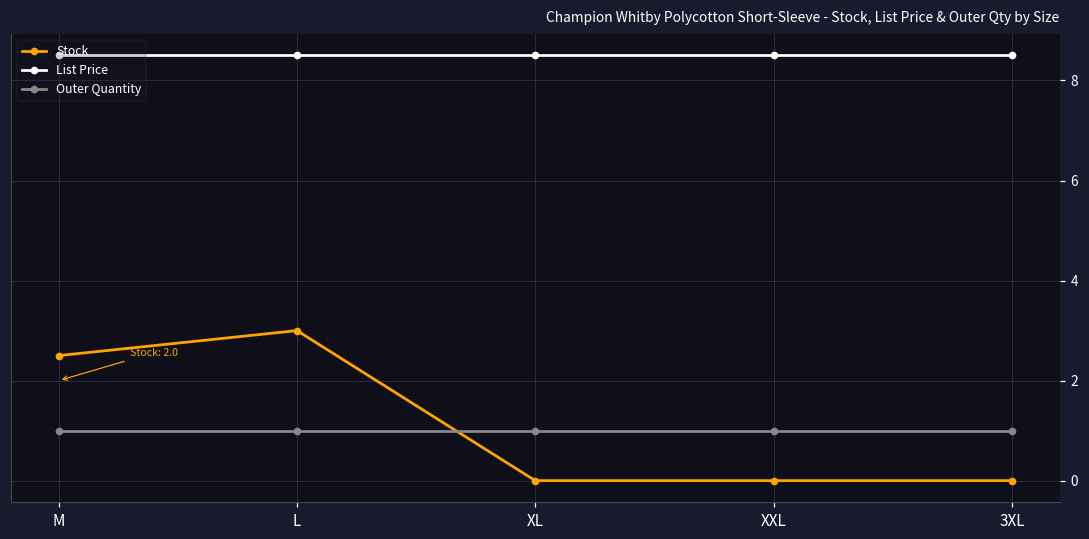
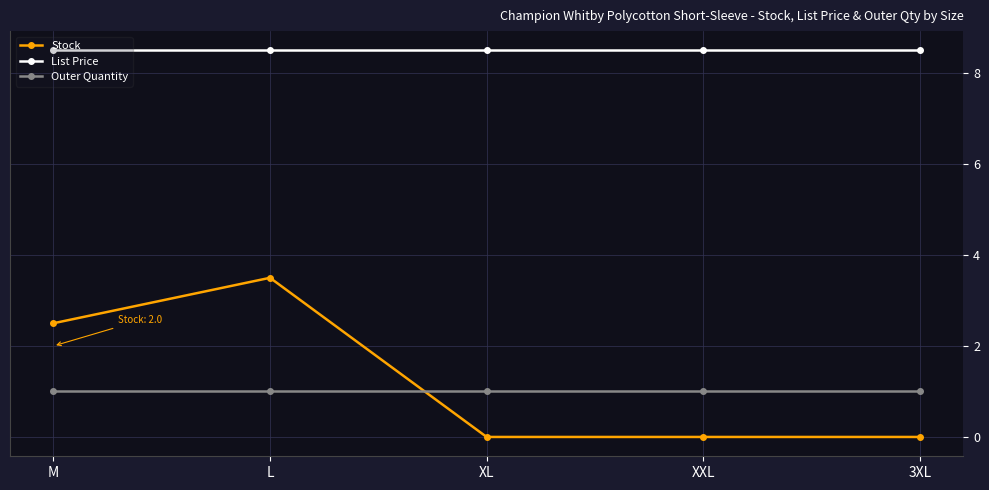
  {
    "Stock": {
-     "L": 3.0,
+     "L": 3.5,
      "XL": 0.0,
      "XXL": 0.0,
      "3XL": 0.0
    },
    "List Price": {
      "L": 8.5,
      "XL": 8.5,
      "XXL": 8.5,
      "3XL": 8.5
    },
    "Outer Quantity": {
      "M": 1.0,
      "L": 1.0,
      "XL": 1.0,
      "XXL": 1.0,
      "3XL": 1.0
    }
  }
